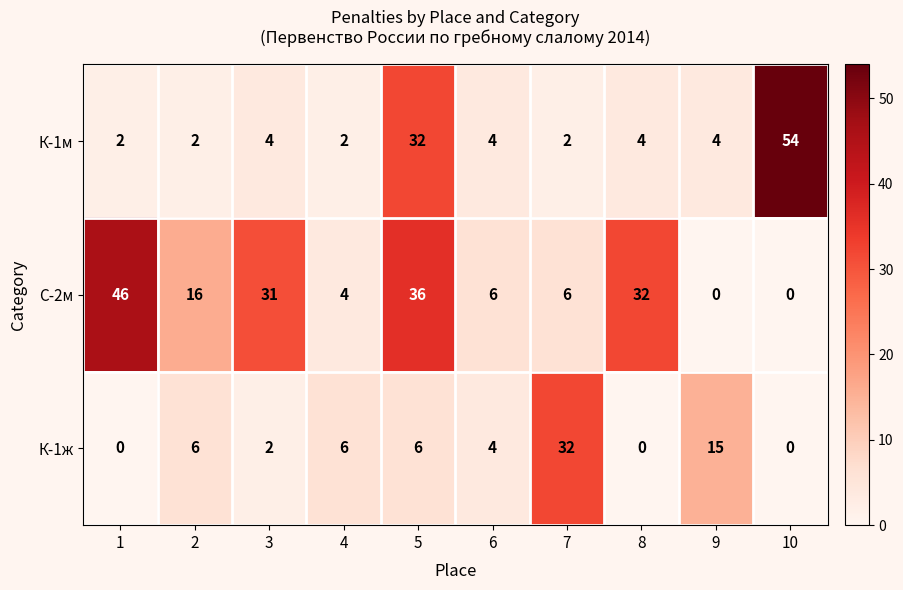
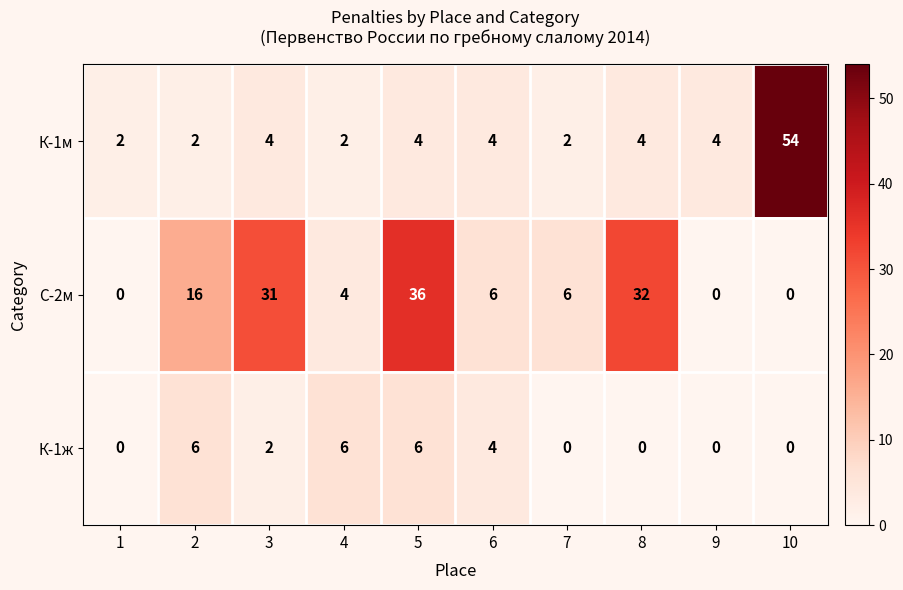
  {
    "К-1м": {
      "1": 2,
      "2": 2,
      "3": 4,
      "4": 2,
-     "5": 32,
+     "5": 4,
      "6": 4,
      "7": 2,
      "8": 4,
      "9": 4,
      "10": 54
    },
    "С-2м": {
-     "1": 46,
+     "1": 0,
      "2": 16,
      "3": 31,
      "4": 4,
      "5": 36,
      "6": 6,
      "7": 6,
      "8": 32,
      "9": 0,
      "10": 0
    },
    "К-1ж": {
      "1": 0,
      "2": 6,
      "3": 2,
      "4": 6,
      "5": 6,
      "6": 4,
-     "7": 32,
+     "7": 0,
      "8": 0,
-     "9": 15,
+     "9": 0,
      "10": 0
    }
  }
